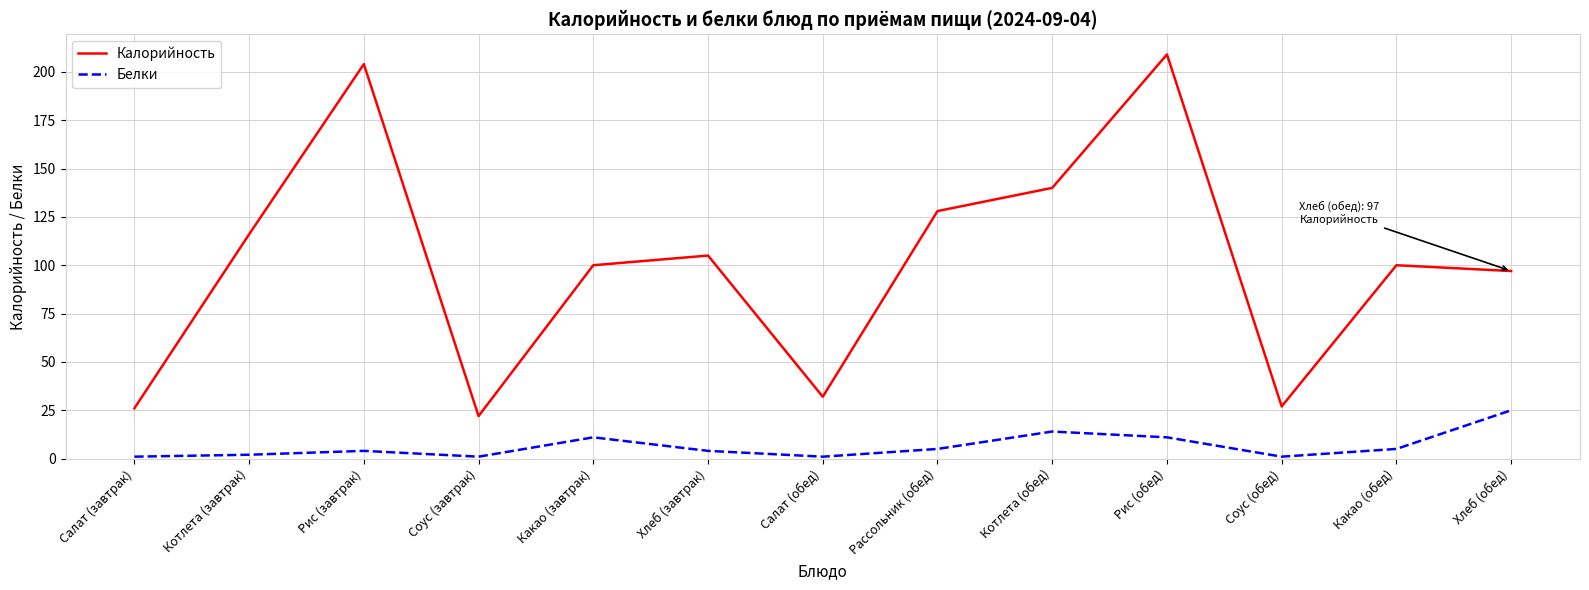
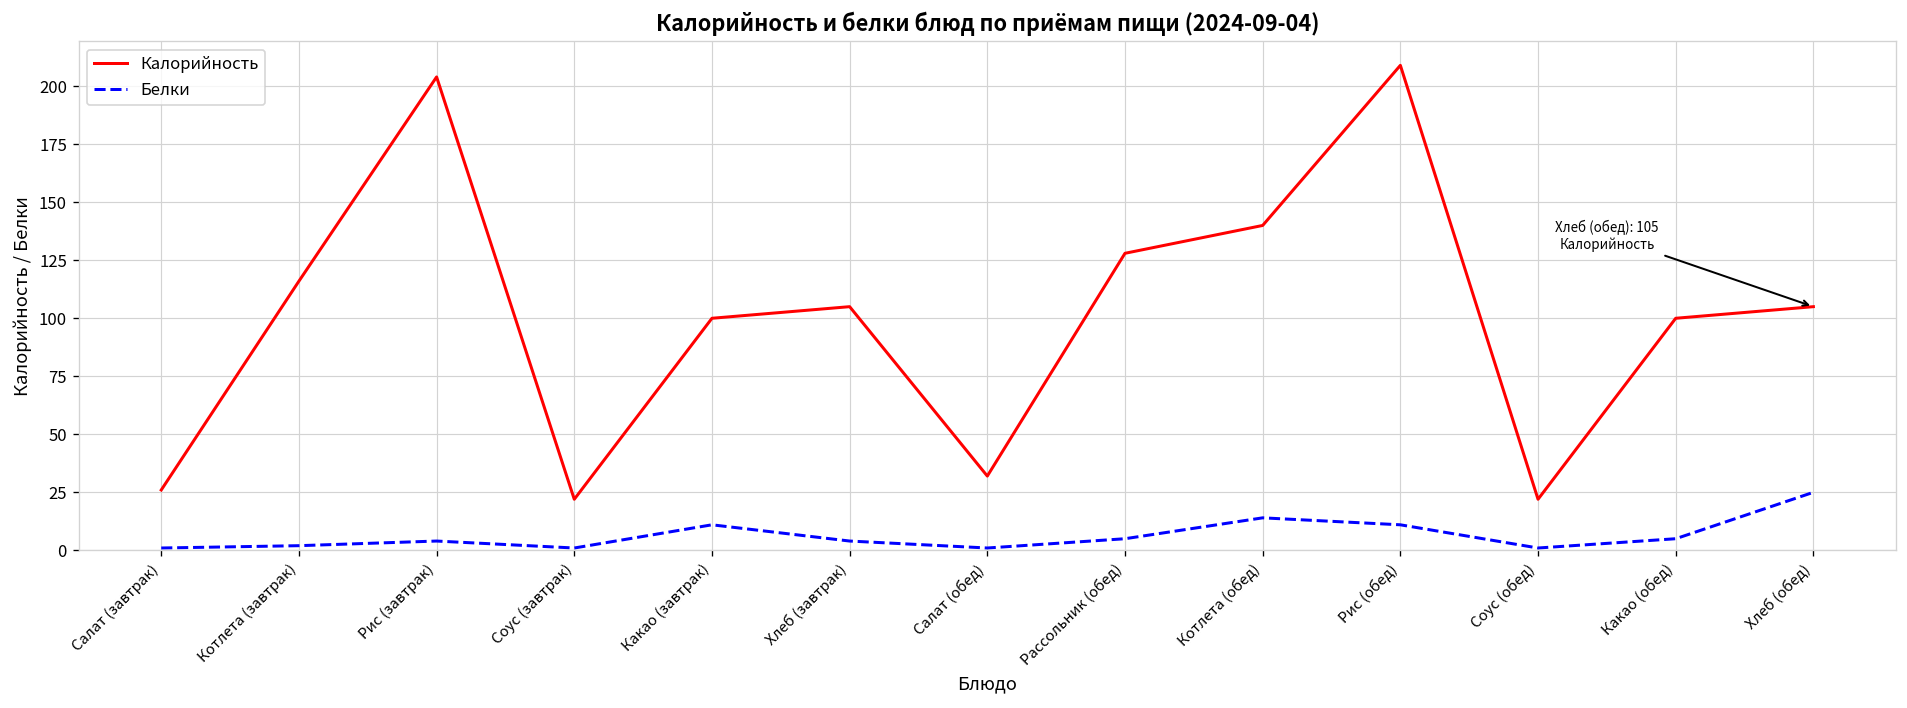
  {
    "Калорийность": {
-     "Соус (обед)": 27,
-     "Хлеб (обед)": 97
+     "Соус (обед)": 22,
+     "Хлеб (обед)": 105
    },
    "Белки": {
      "Салат (завтрак)": 1,
      "Котлета (завтрак)": 2,
      "Рис (завтрак)": 4,
      "Соус (завтрак)": 1,
      "Какао (завтрак)": 11,
      "Хлеб (завтрак)": 4,
      "Салат (обед)": 1,
      "Рассольник (обед)": 5,
      "Котлета (обед)": 14,
      "Рис (обед)": 11,
      "Соус (обед)": 1,
      "Какао (обед)": 5,
      "Хлеб (обед)": 25
    }
  }
